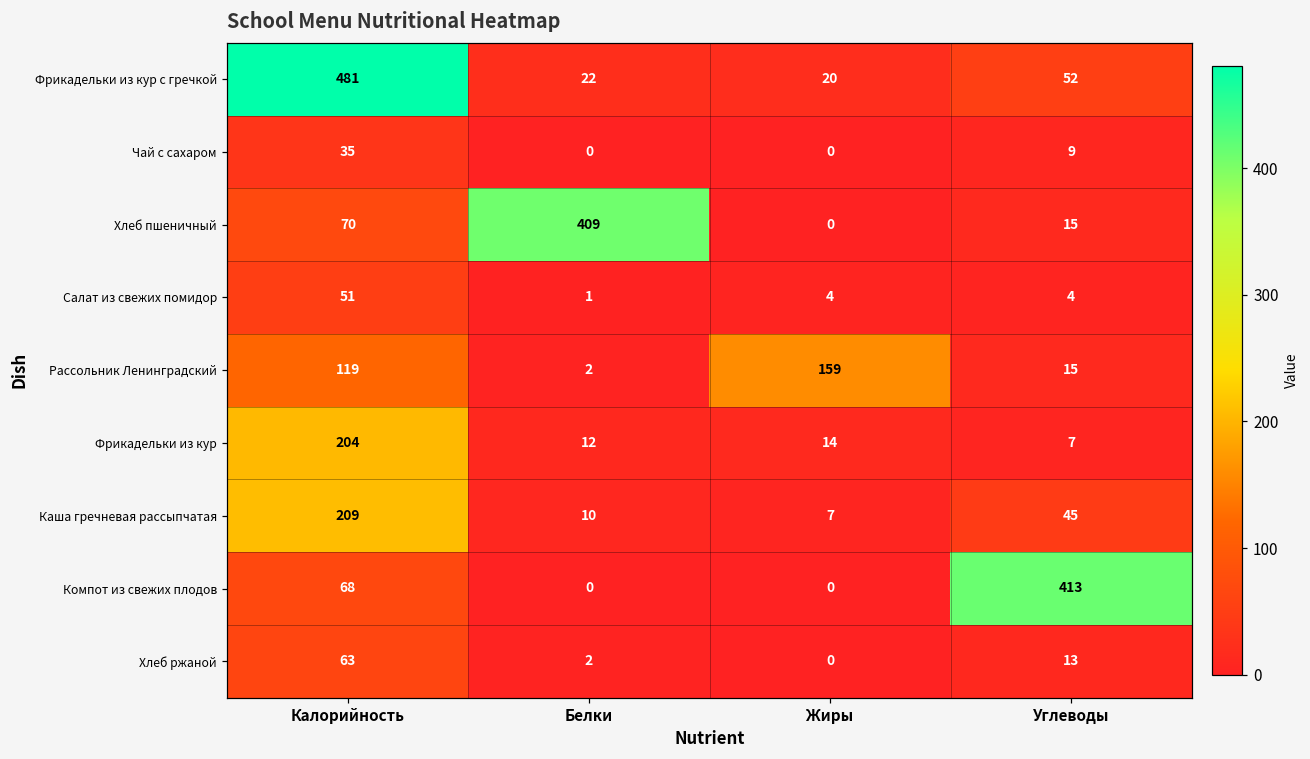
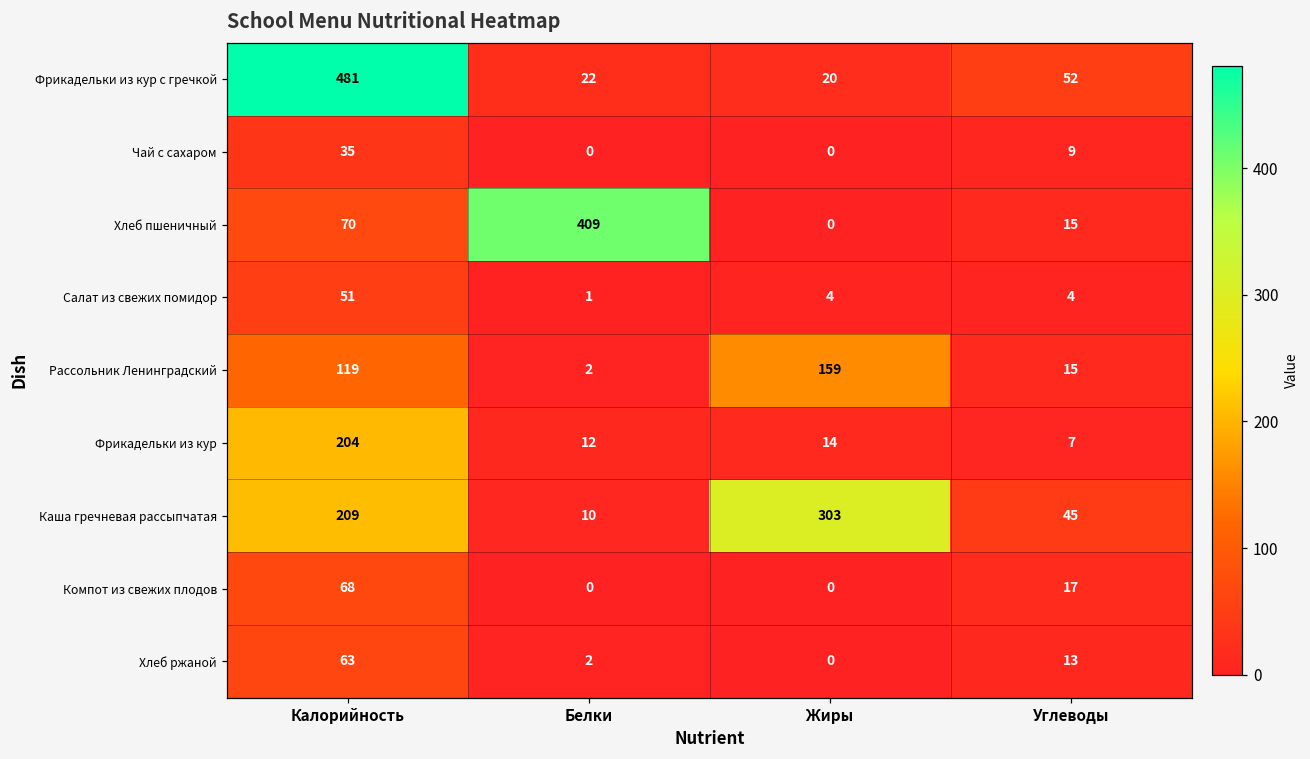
  {
    "Фрикадельки из кур с гречкой": {
      "Калорийность": 481,
      "Белки": 22,
      "Жиры": 20,
      "Углеводы": 52
    },
    "Чай с сахаром": {
      "Калорийность": 35,
      "Белки": 0,
      "Жиры": 0,
      "Углеводы": 9
    },
    "Хлеб пшеничный": {
      "Калорийность": 70,
      "Белки": 409,
      "Жиры": 0,
      "Углеводы": 15
    },
    "Салат из свежих помидор": {
      "Калорийность": 51,
      "Белки": 1,
      "Жиры": 4,
      "Углеводы": 4
    },
    "Рассольник Ленинградский": {
      "Калорийность": 119,
      "Белки": 2,
      "Жиры": 159,
      "Углеводы": 15
    },
    "Фрикадельки из кур": {
      "Калорийность": 204,
      "Белки": 12,
      "Жиры": 14,
      "Углеводы": 7
    },
    "Каша гречневая рассыпчатая": {
      "Калорийность": 209,
      "Белки": 10,
-     "Жиры": 7,
+     "Жиры": 303,
      "Углеводы": 45
    },
    "Компот из свежих плодов": {
      "Калорийность": 68,
      "Белки": 0,
      "Жиры": 0,
-     "Углеводы": 413
+     "Углеводы": 17
    },
    "Хлеб ржаной": {
      "Калорийность": 63,
      "Белки": 2,
      "Жиры": 0,
      "Углеводы": 13
    }
  }
